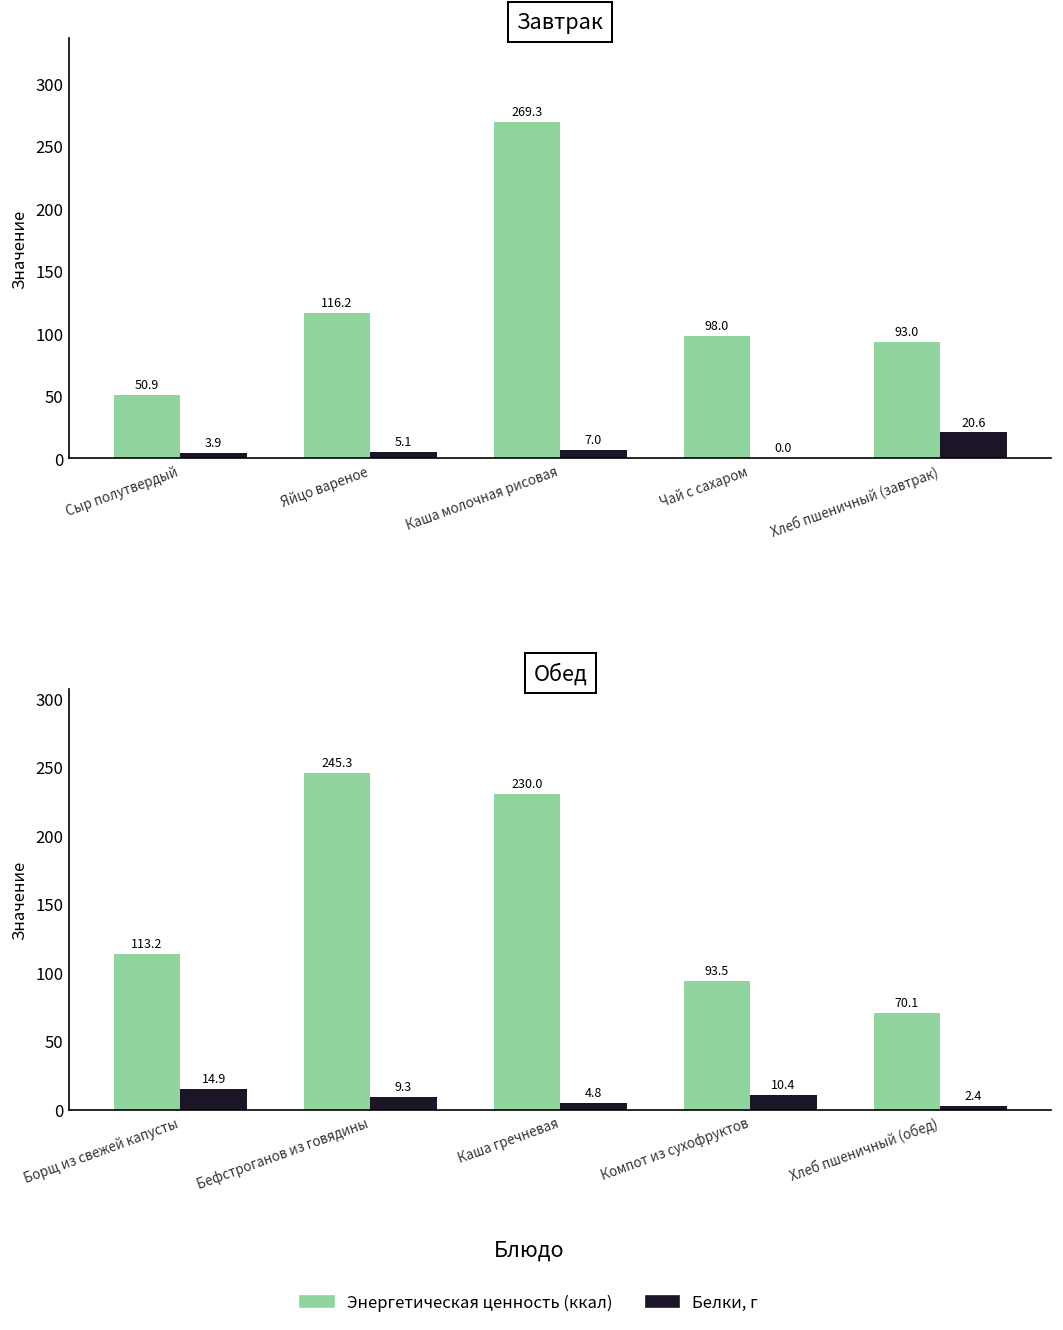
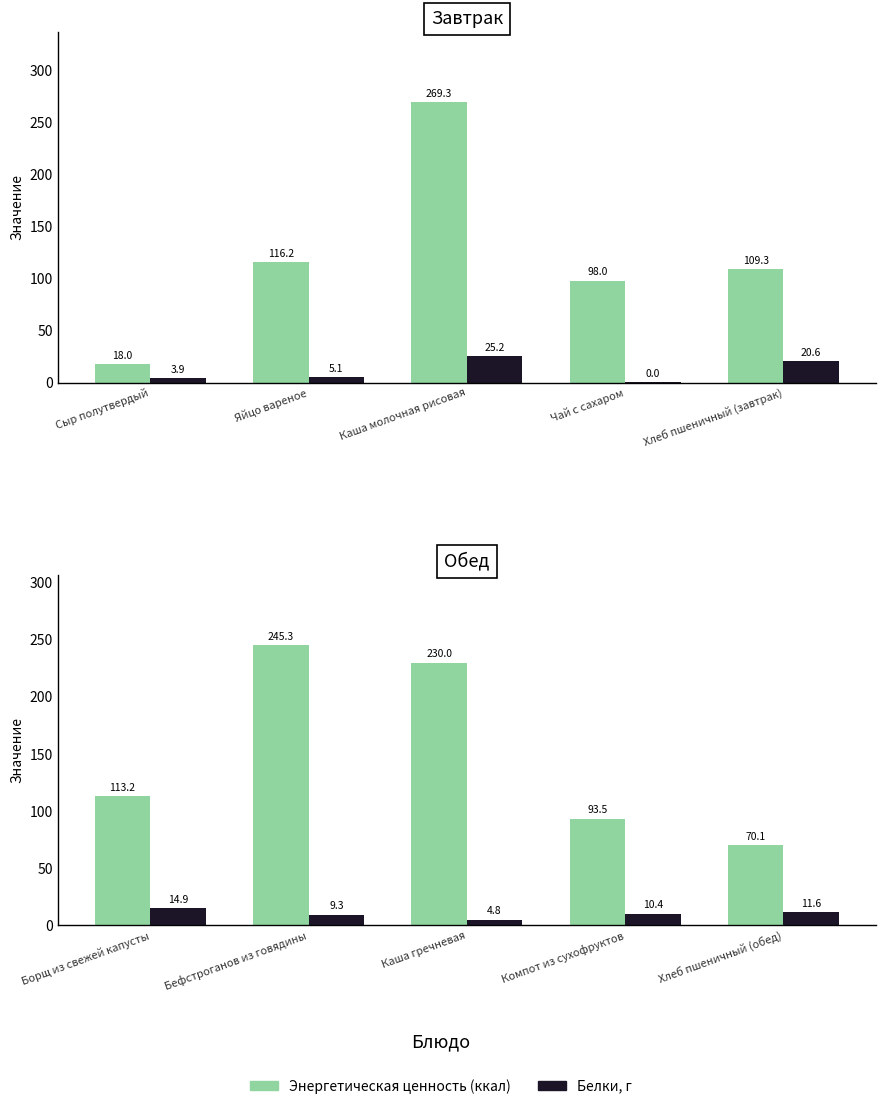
  {
    "Завтрак": {
      "Энергетическая ценность (ккал)": {
-       "Сыр полутвердый": 50.9,
+       "Сыр полутвердый": 18.0,
        "Яйцо вареное": 116.2,
        "Каша молочная рисовая": 269.3,
        "Чай с сахаром": 98.0,
-       "Хлеб пшеничный (завтрак)": 93.0
+       "Хлеб пшеничный (завтрак)": 109.3
      },
      "Белки, г": {
        "Сыр полутвердый": 3.9,
        "Яйцо вареное": 5.1,
-       "Каша молочная рисовая": 7.0,
+       "Каша молочная рисовая": 25.2,
        "Чай с сахаром": 0.0,
        "Хлеб пшеничный (завтрак)": 20.6
      }
    },
    "Обед": {
      "Энергетическая ценность (ккал)": {
        "Борщ из свежей капусты": 113.2,
        "Бефстроганов из говядины": 245.3,
        "Каша гречневая": 230.0,
        "Компот из сухофруктов": 93.5,
        "Хлеб пшеничный (обед)": 70.1
      },
      "Белки, г": {
        "Борщ из свежей капусты": 14.9,
        "Бефстроганов из говядины": 9.3,
        "Каша гречневая": 4.8,
        "Компот из сухофруктов": 10.4,
-       "Хлеб пшеничный (обед)": 2.4
+       "Хлеб пшеничный (обед)": 11.6
      }
    }
  }
